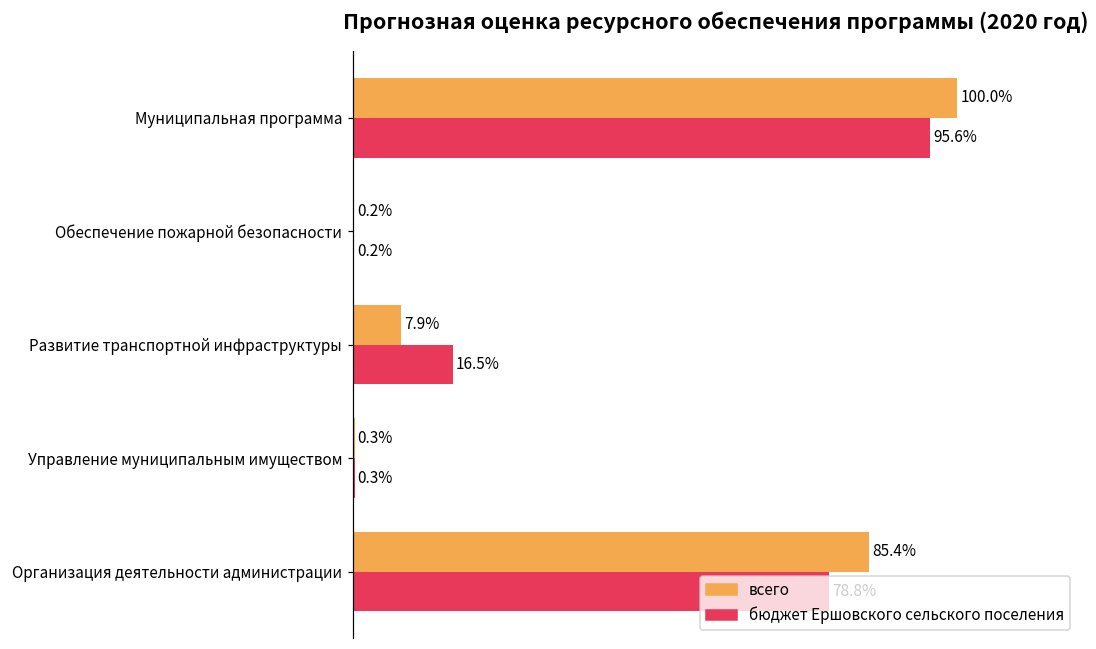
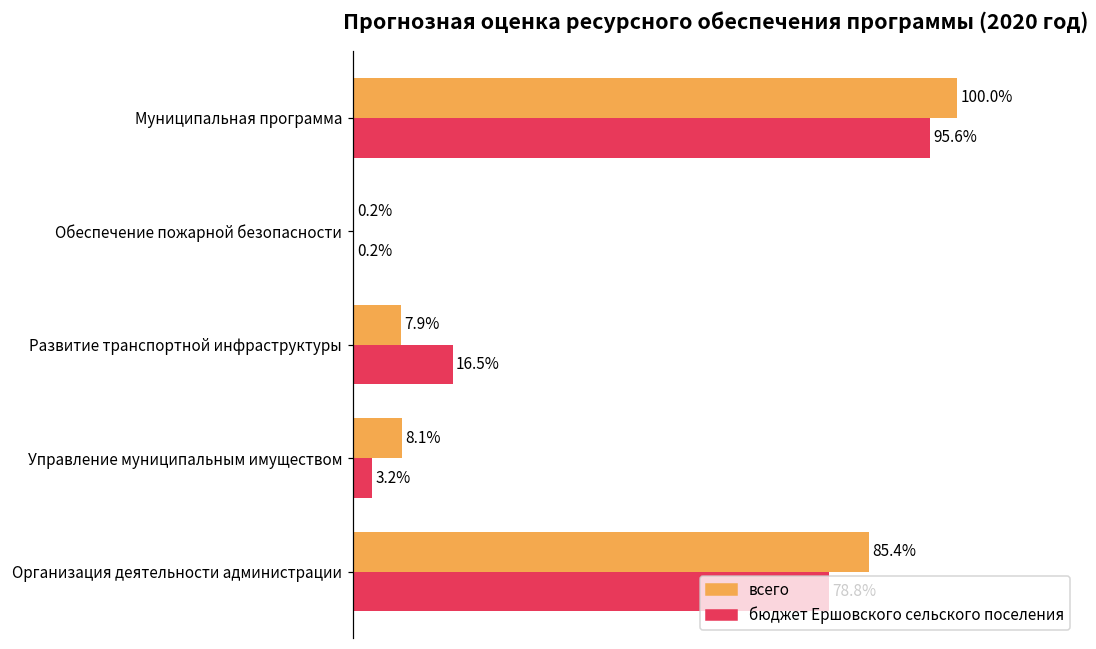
  {
    "всего": {
      "Муниципальная программа": "100.0%",
      "Обеспечение пожарной безопасности": "0.2%",
      "Развитие транспортной инфраструктуры": "7.9%",
-     "Управление муниципальным имуществом": "0.3%",
+     "Управление муниципальным имуществом": "8.1%",
      "Организация деятельности администрации": "85.4%"
    },
    "бюджет Ершовского сельского поселения": {
      "Муниципальная программа": "95.6%",
      "Обеспечение пожарной безопасности": "0.2%",
      "Развитие транспортной инфраструктуры": "16.5%",
-     "Управление муниципальным имуществом": "0.3%"
+     "Управление муниципальным имуществом": "3.2%"
    }
  }
